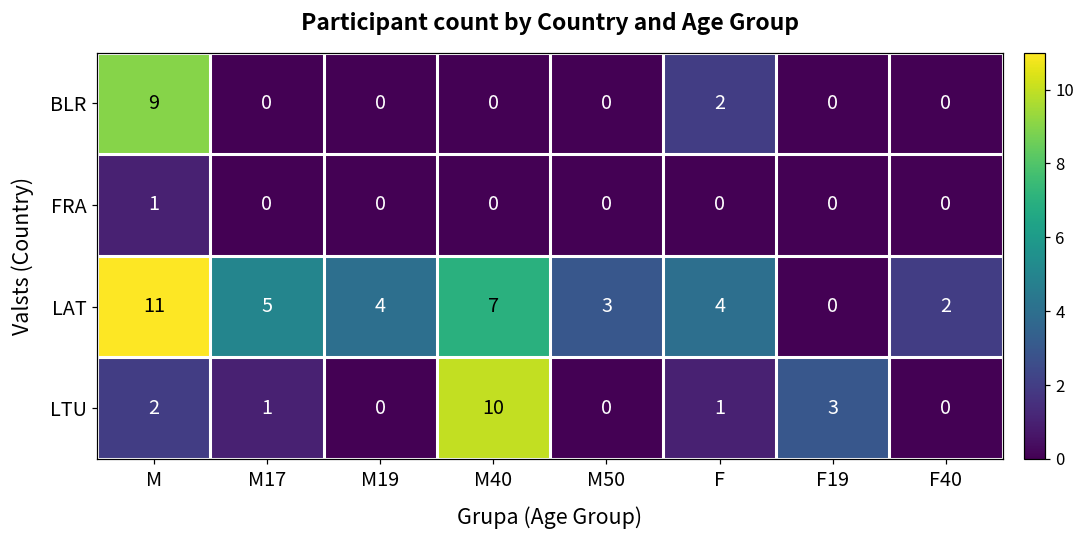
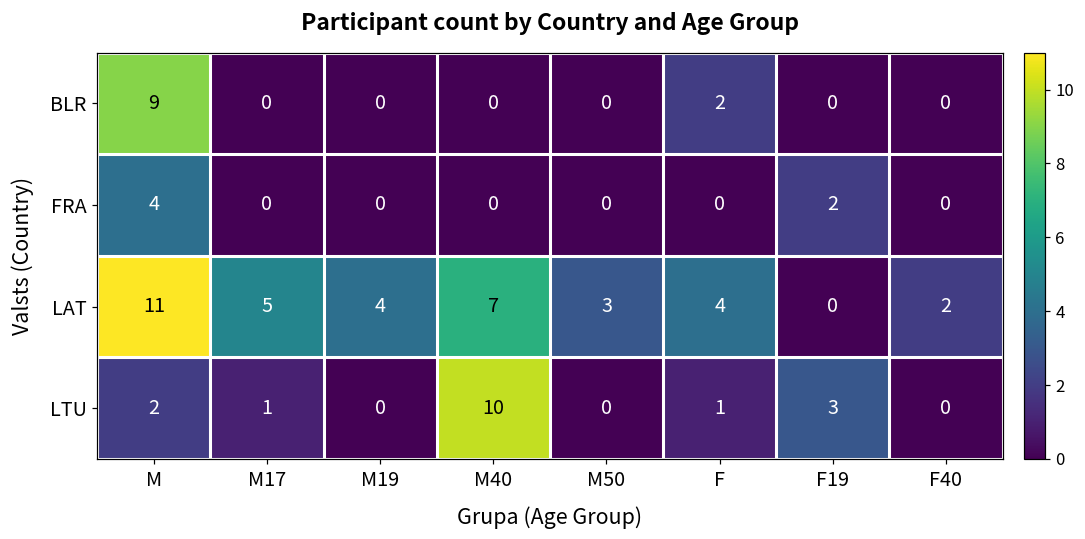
  {
    "BLR": {
      "M": 9,
      "M17": 0,
      "M19": 0,
      "M40": 0,
      "M50": 0,
      "F": 2,
      "F19": 0,
      "F40": 0
    },
    "FRA": {
-     "M": 1,
+     "M": 4,
      "M17": 0,
      "M19": 0,
      "M40": 0,
      "M50": 0,
      "F": 0,
-     "F19": 0,
+     "F19": 2,
      "F40": 0
    },
    "LAT": {
      "M": 11,
      "M17": 5,
      "M19": 4,
      "M40": 7,
      "M50": 3,
      "F": 4,
      "F19": 0,
      "F40": 2
    },
    "LTU": {
      "M": 2,
      "M17": 1,
      "M19": 0,
      "M40": 10,
      "M50": 0,
      "F": 1,
      "F19": 3,
      "F40": 0
    }
  }
